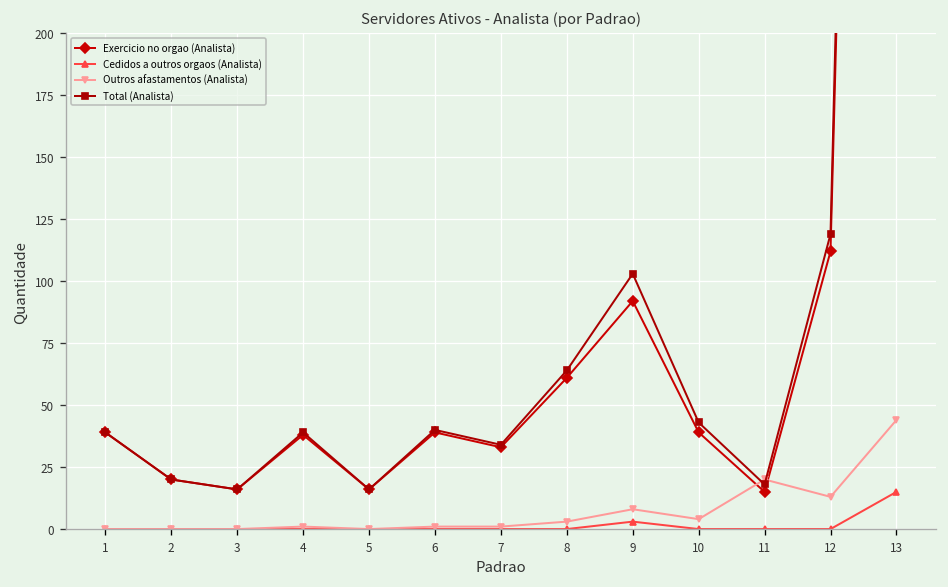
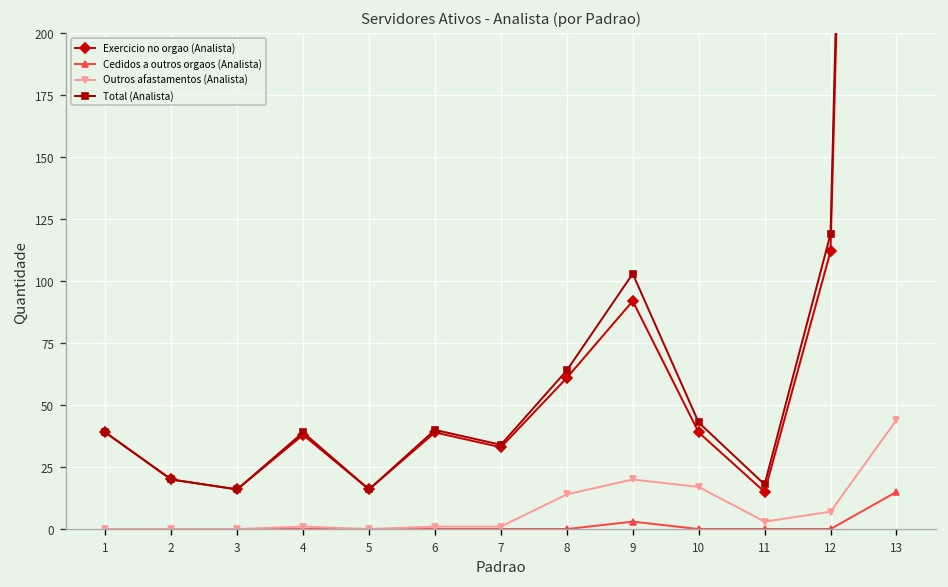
  {
    "Cedidos a outros orgaos (Analista)": {
      "8": 0,
      "9": 3,
      "10": 0,
      "11": 0,
      "12": 0,
      "13": 15
    },
    "Outros afastamentos (Analista)": {
-     "8": 3,
-     "9": 8,
-     "10": 4,
-     "11": 20,
-     "12": 13,
+     "8": 14,
+     "9": 20,
+     "10": 17,
+     "11": 3,
+     "12": 7,
      "13": 44
    }
  }
